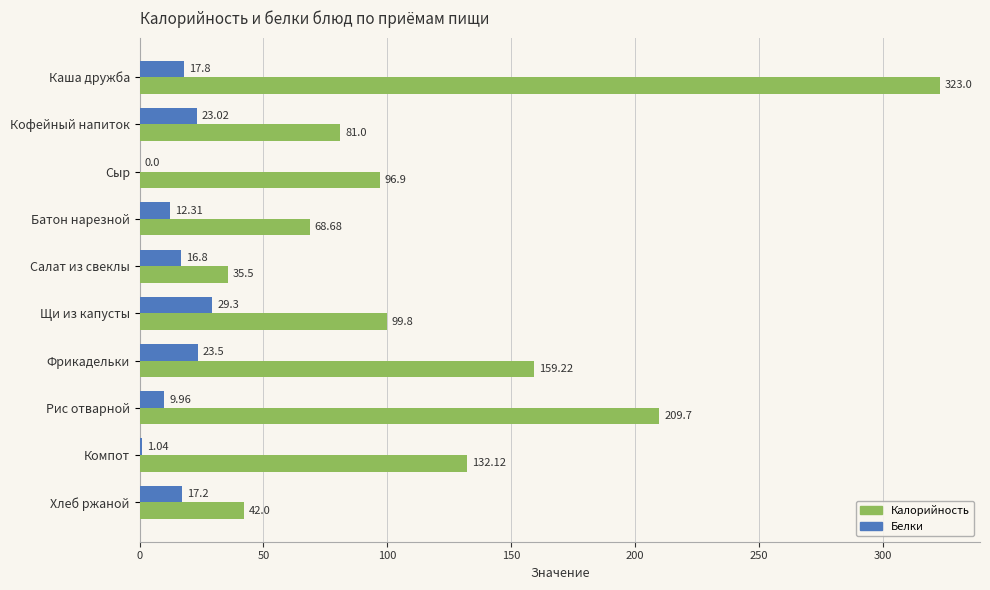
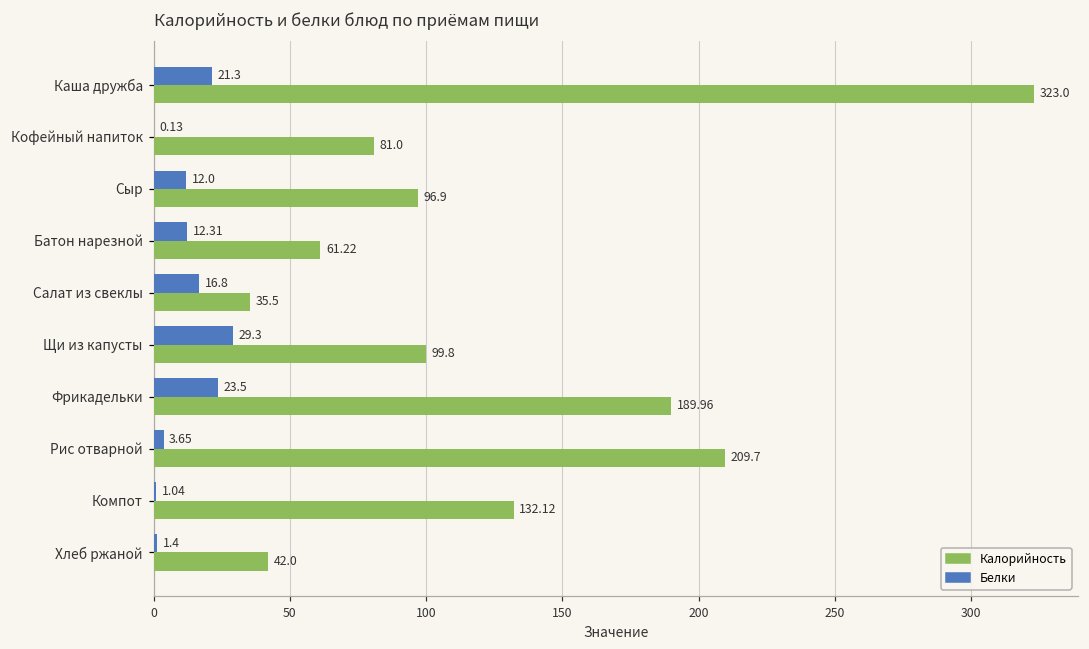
  {
    "Калорийность": {
      "Каша дружба": 323.0,
      "Кофейный напиток": 81.0,
      "Сыр": 96.9,
-     "Батон нарезной": 68.68,
+     "Батон нарезной": 61.22,
      "Салат из свеклы": 35.5,
      "Щи из капусты": 99.8,
-     "Фрикадельки": 159.22,
+     "Фрикадельки": 189.96,
      "Рис отварной": 209.7,
      "Компот": 132.12,
      "Хлеб ржаной": 42.0
    },
    "Белки": {
-     "Каша дружба": 17.8,
-     "Кофейный напиток": 23.02,
-     "Сыр": 0.0,
+     "Каша дружба": 21.3,
+     "Кофейный напиток": 0.13,
+     "Сыр": 12.0,
      "Батон нарезной": 12.31,
      "Салат из свеклы": 16.8,
      "Щи из капусты": 29.3,
      "Фрикадельки": 23.5,
-     "Рис отварной": 9.96,
+     "Рис отварной": 3.65,
      "Компот": 1.04,
-     "Хлеб ржаной": 17.2
+     "Хлеб ржаной": 1.4
    }
  }
